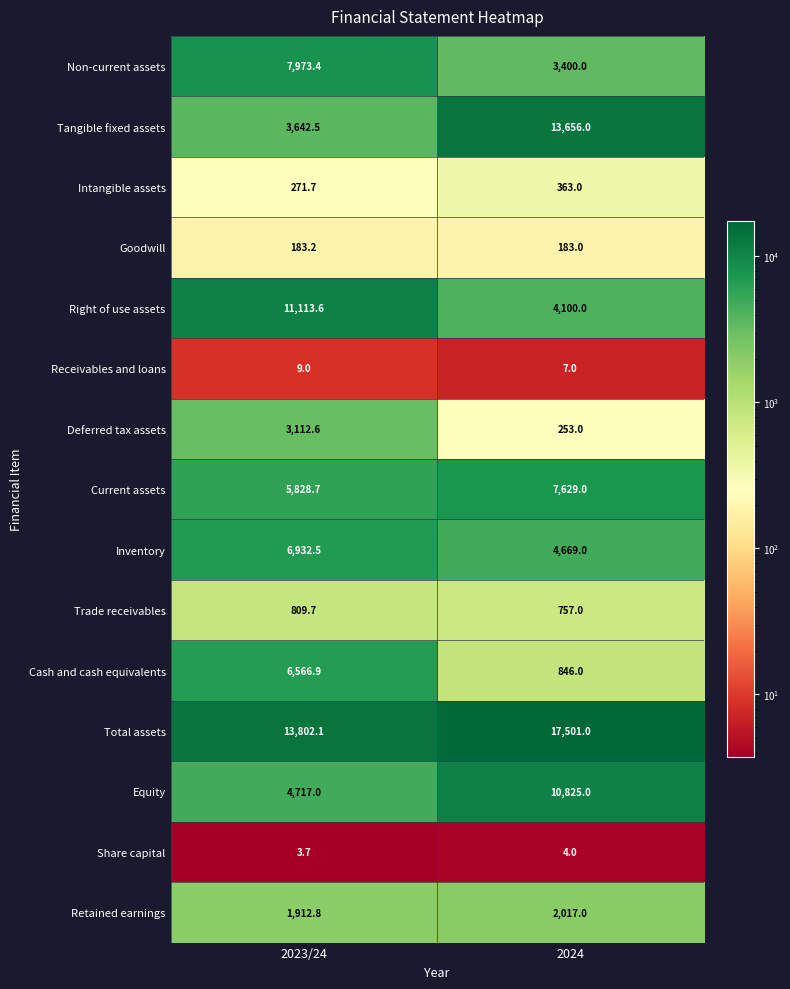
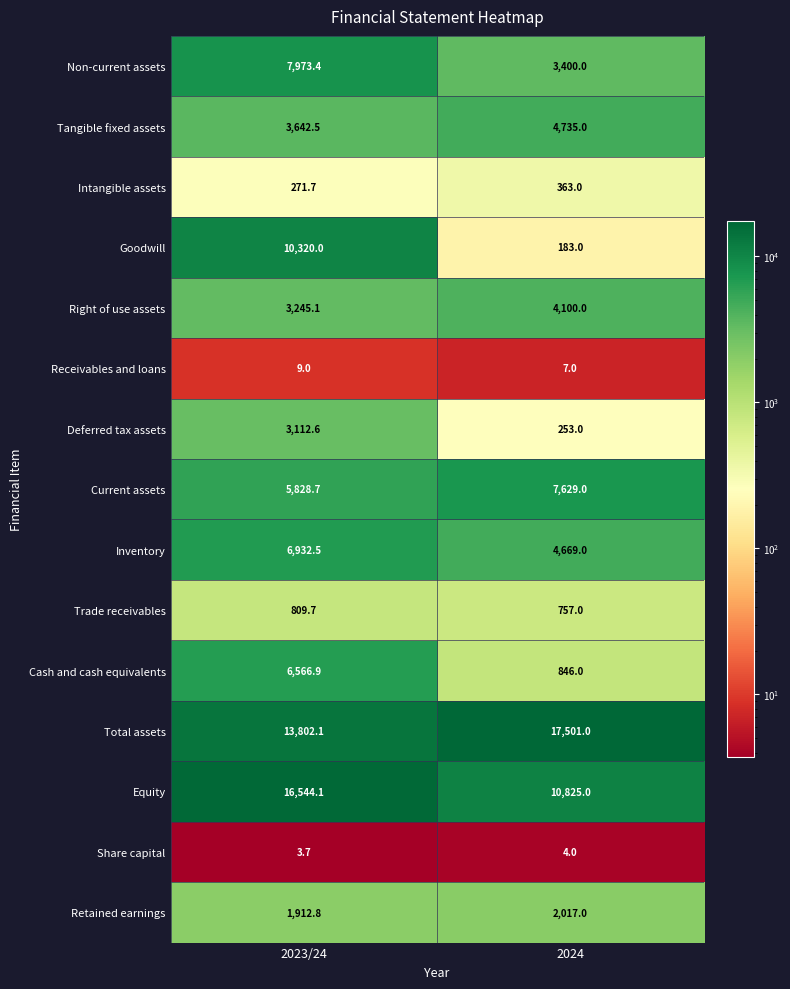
  {
    "Non-current assets": {
      "2023/24": "7,973.4",
      "2024": "3,400.0"
    },
    "Tangible fixed assets": {
      "2023/24": "3,642.5",
-     "2024": "13,656.0"
+     "2024": "4,735.0"
    },
    "Intangible assets": {
      "2023/24": "271.7",
      "2024": "363.0"
    },
    "Goodwill": {
-     "2023/24": "183.2",
+     "2023/24": "10,320.0",
      "2024": "183.0"
    },
    "Right of use assets": {
-     "2023/24": "11,113.6",
+     "2023/24": "3,245.1",
      "2024": "4,100.0"
    },
    "Receivables and loans": {
      "2023/24": "9.0",
      "2024": "7.0"
    },
    "Deferred tax assets": {
      "2023/24": "3,112.6",
      "2024": "253.0"
    },
    "Current assets": {
      "2023/24": "5,828.7",
      "2024": "7,629.0"
    },
    "Inventory": {
      "2023/24": "6,932.5",
      "2024": "4,669.0"
    },
    "Trade receivables": {
      "2023/24": "809.7",
      "2024": "757.0"
    },
    "Cash and cash equivalents": {
      "2023/24": "6,566.9",
      "2024": "846.0"
    },
    "Total assets": {
      "2023/24": "13,802.1",
      "2024": "17,501.0"
    },
    "Equity": {
-     "2023/24": "4,717.0",
+     "2023/24": "16,544.1",
      "2024": "10,825.0"
    },
    "Share capital": {
      "2023/24": "3.7",
      "2024": "4.0"
    },
    "Retained earnings": {
      "2023/24": "1,912.8",
      "2024": "2,017.0"
    }
  }
